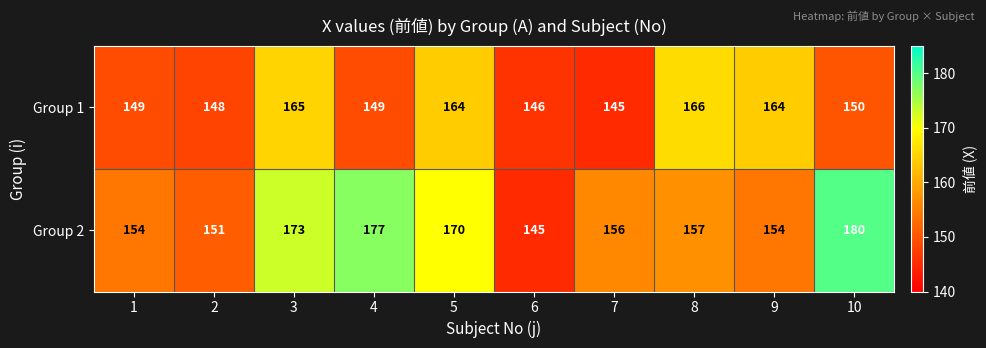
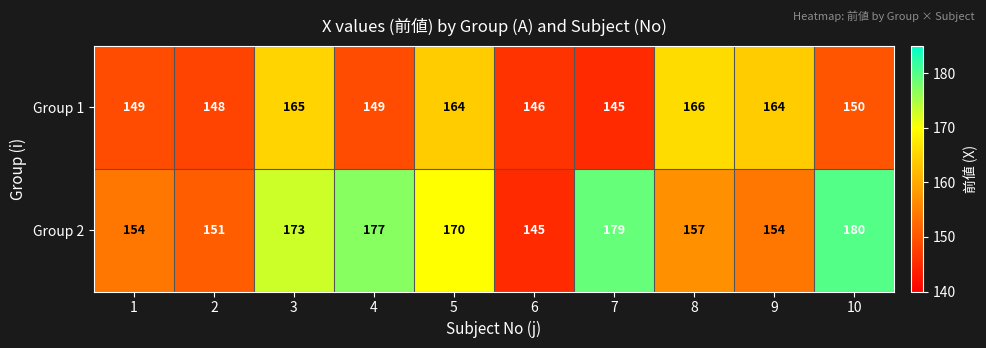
  {
    "Group 1": {
      "1": 149,
      "2": 148,
      "3": 165,
      "4": 149,
      "5": 164,
      "6": 146,
      "7": 145,
      "8": 166,
      "9": 164,
      "10": 150
    },
    "Group 2": {
      "1": 154,
      "2": 151,
      "3": 173,
      "4": 177,
      "5": 170,
      "6": 145,
-     "7": 156,
+     "7": 179,
      "8": 157,
      "9": 154,
      "10": 180
    }
  }
